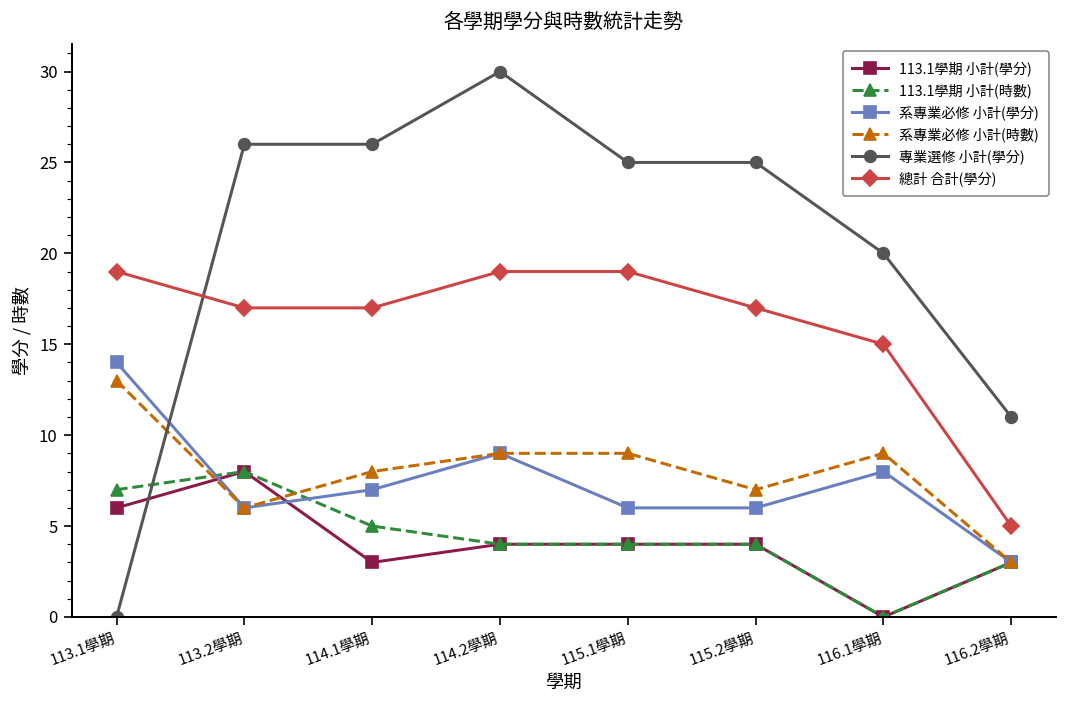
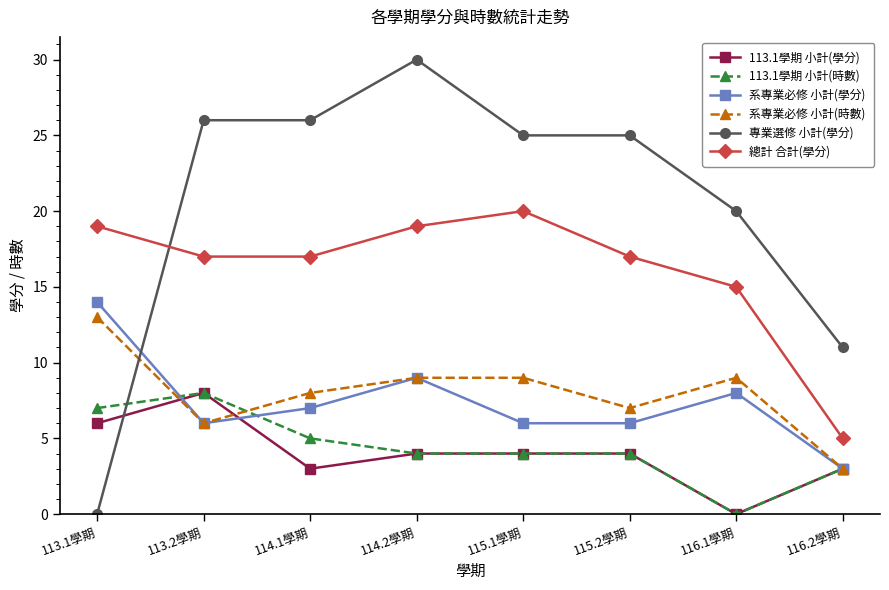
  {
    "113.1學期 小計(學分)": {
      "113.1學期": 6,
      "114.1學期": 3
    },
    "113.1學期 小計(時數)": {
      "113.1學期": 7,
      "114.1學期": 5
    },
    "系專業必修 小計(學分)": {
      "113.1學期": 14,
      "114.1學期": 7,
      "115.1學期": 6,
      "115.2學期": 6,
      "116.1學期": 8
    },
    "系專業必修 小計(時數)": {
      "113.1學期": 13,
      "114.1學期": 8,
      "115.1學期": 9,
      "115.2學期": 7,
      "116.1學期": 9
    },
    "專業選修 小計(學分)": {
      "113.1學期": 0,
      "113.2學期": 26,
      "114.1學期": 26,
      "114.2學期": 30,
      "115.1學期": 25,
      "115.2學期": 25,
      "116.1學期": 20,
      "116.2學期": 11
    },
    "總計 合計(學分)": {
      "113.1學期": 19,
      "113.2學期": 17,
      "114.1學期": 17,
      "114.2學期": 19,
-     "115.1學期": 19,
+     "115.1學期": 20,
      "115.2學期": 17,
      "116.1學期": 15,
      "116.2學期": 5
    }
  }
